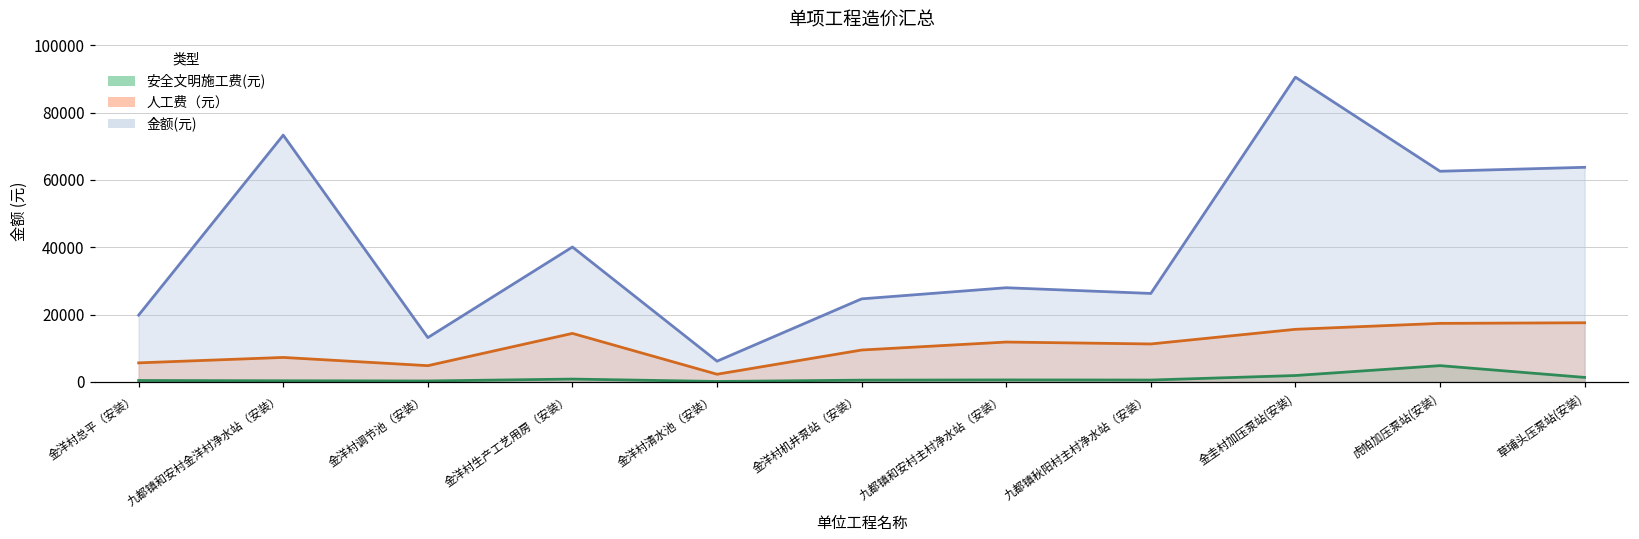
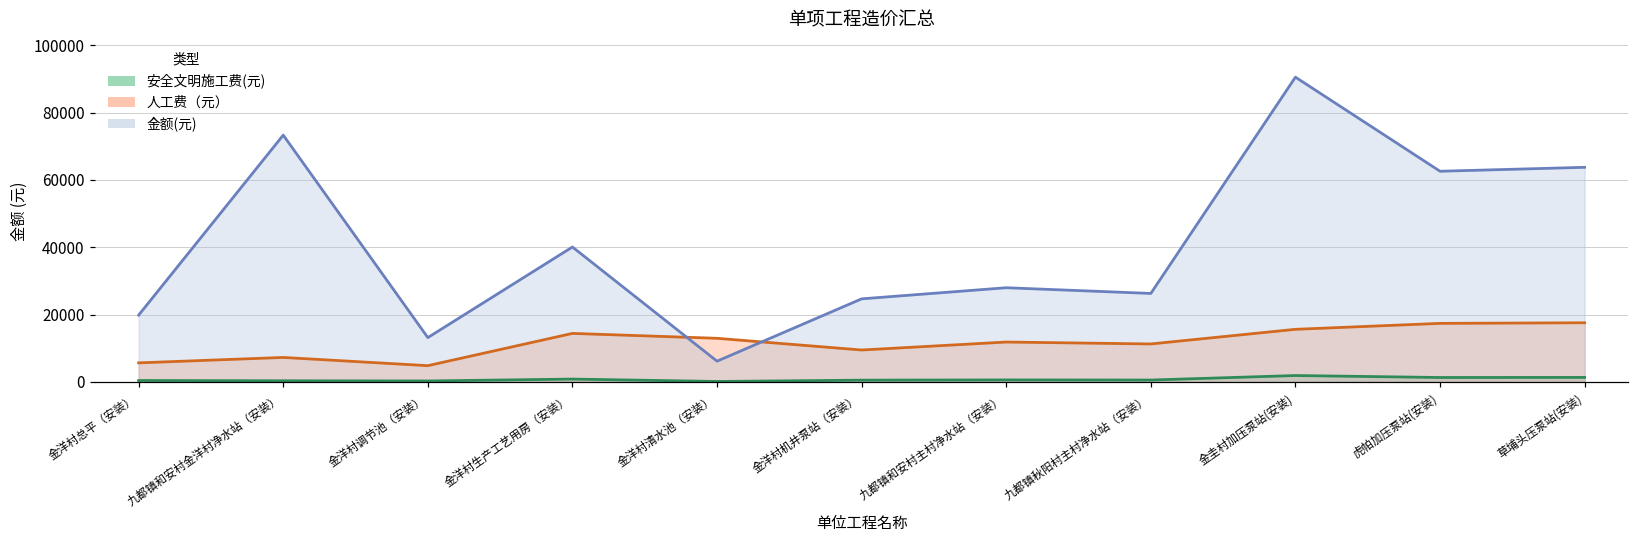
  {
    "安全文明施工费(元)": {
      "金洋村总平（安装）": 0,
      "九都镇和安村金洋村净水站（安装）": 0,
      "金洋村调节池（安装）": 0,
      "金洋村生产工艺用房（安装）": 1000,
      "金洋村清水池（安装）": 0,
      "金洋村机井泵站（安装）": 1000,
      "九都镇和安村主村净水站（安装）": 1000,
      "九都镇秋阳村主村净水站（安装）": 1000,
      "金圭村加压泵站(安装)": 2000,
-     "虎帕加压泵站(安装)": 5000,
+     "虎帕加压泵站(安装)": 1000,
      "草埔头压泵站(安装)": 1000
    },
    "人工费（元）": {
      "金洋村总平（安装）": 6000,
      "九都镇和安村金洋村净水站（安装）": 7000,
      "金洋村调节池（安装）": 5000,
      "金洋村生产工艺用房（安装）": 14000,
-     "金洋村清水池（安装）": 2000,
+     "金洋村清水池（安装）": 13000,
      "金洋村机井泵站（安装）": 9000,
      "九都镇和安村主村净水站（安装）": 12000,
      "九都镇秋阳村主村净水站（安装）": 11000,
      "金圭村加压泵站(安装)": 16000,
      "虎帕加压泵站(安装)": 17000,
      "草埔头压泵站(安装)": 18000
    },
    "金额(元)": {
      "金洋村总平（安装）": 20000,
      "九都镇和安村金洋村净水站（安装）": 73000,
      "金洋村调节池（安装）": 13000,
      "金洋村生产工艺用房（安装）": 40000,
      "金洋村清水池（安装）": 6000,
      "金洋村机井泵站（安装）": 25000,
      "九都镇和安村主村净水站（安装）": 28000,
      "九都镇秋阳村主村净水站（安装）": 26000,
      "金圭村加压泵站(安装)": 91000,
      "虎帕加压泵站(安装)": 63000,
      "草埔头压泵站(安装)": 64000
    }
  }
